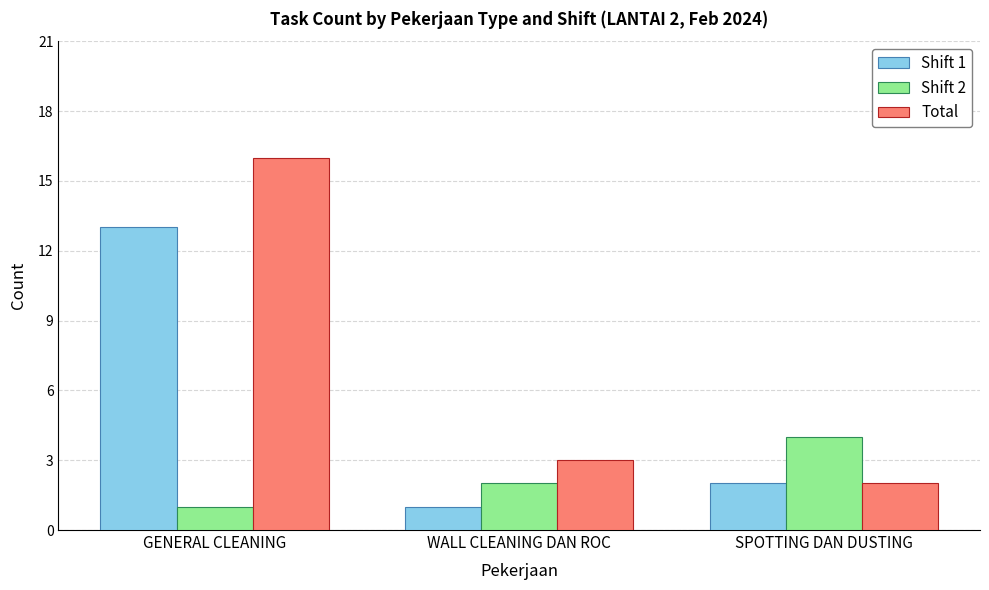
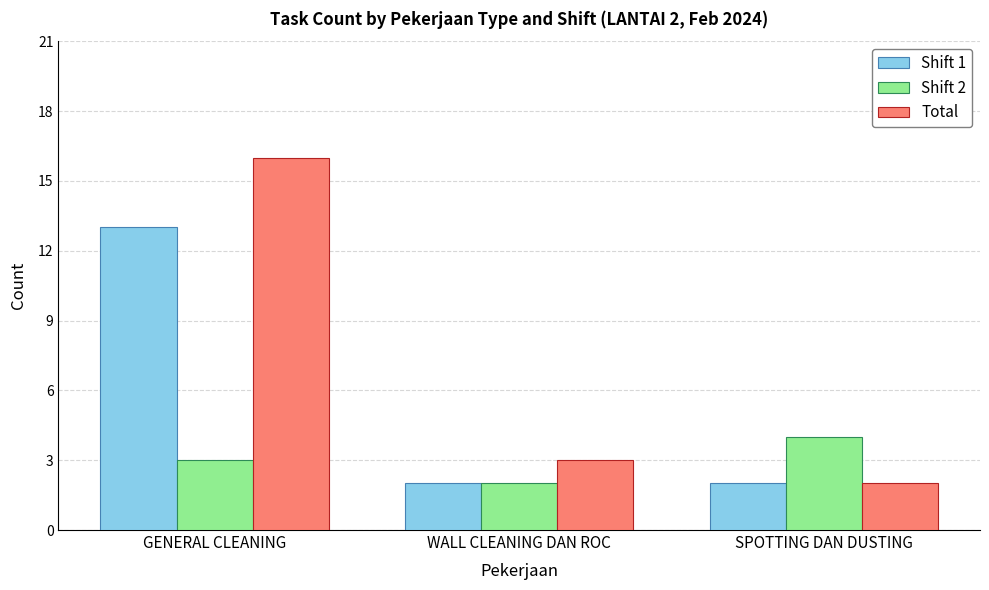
  {
    "Shift 1": {
      "GENERAL CLEANING": 13,
-     "WALL CLEANING DAN ROC": 1,
+     "WALL CLEANING DAN ROC": 2,
      "SPOTTING DAN DUSTING": 2
    },
    "Shift 2": {
-     "GENERAL CLEANING": 1,
+     "GENERAL CLEANING": 3,
      "WALL CLEANING DAN ROC": 2,
      "SPOTTING DAN DUSTING": 4
    },
    "Total": {
      "GENERAL CLEANING": 16,
      "WALL CLEANING DAN ROC": 3,
      "SPOTTING DAN DUSTING": 2
    }
  }
